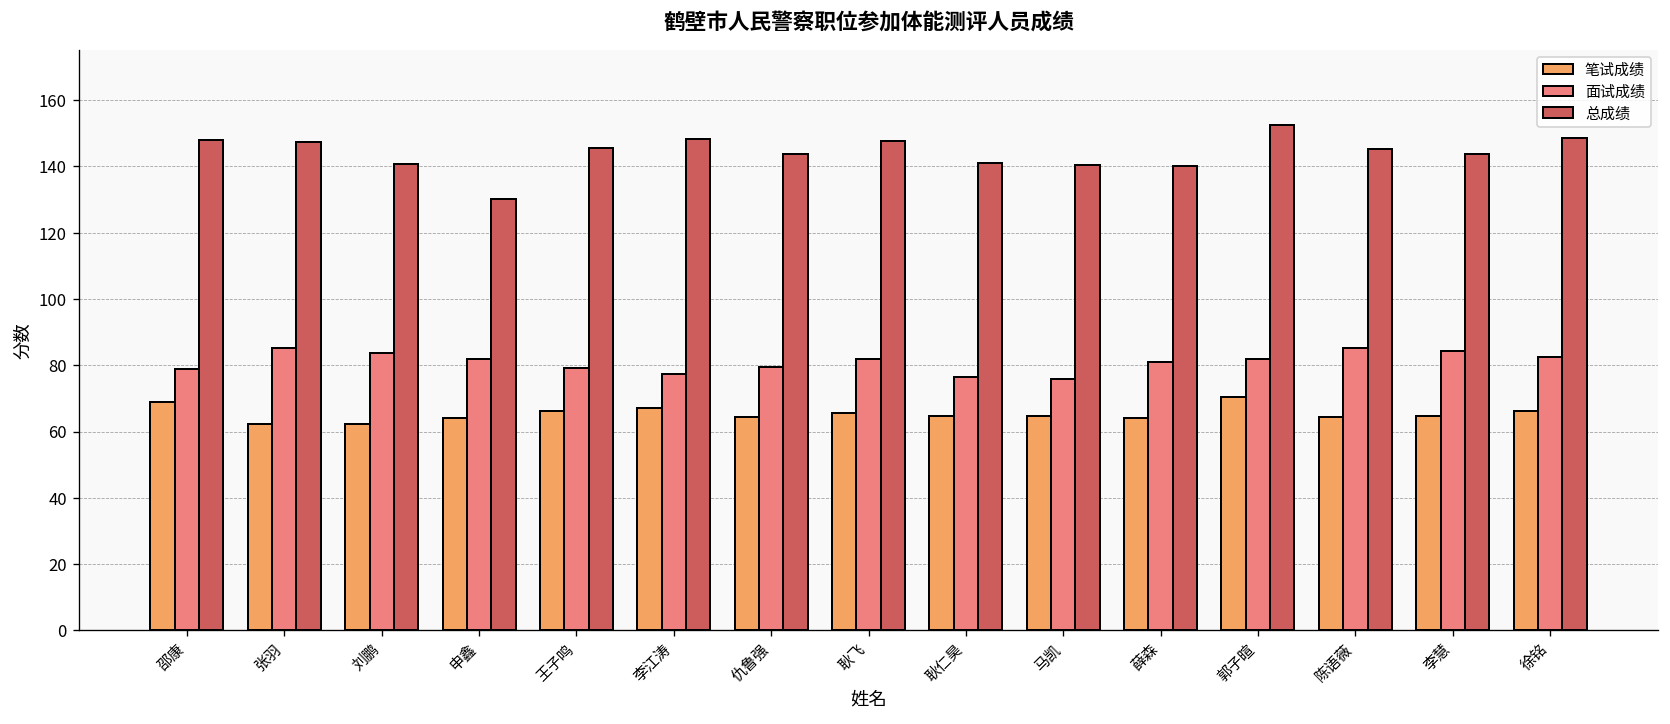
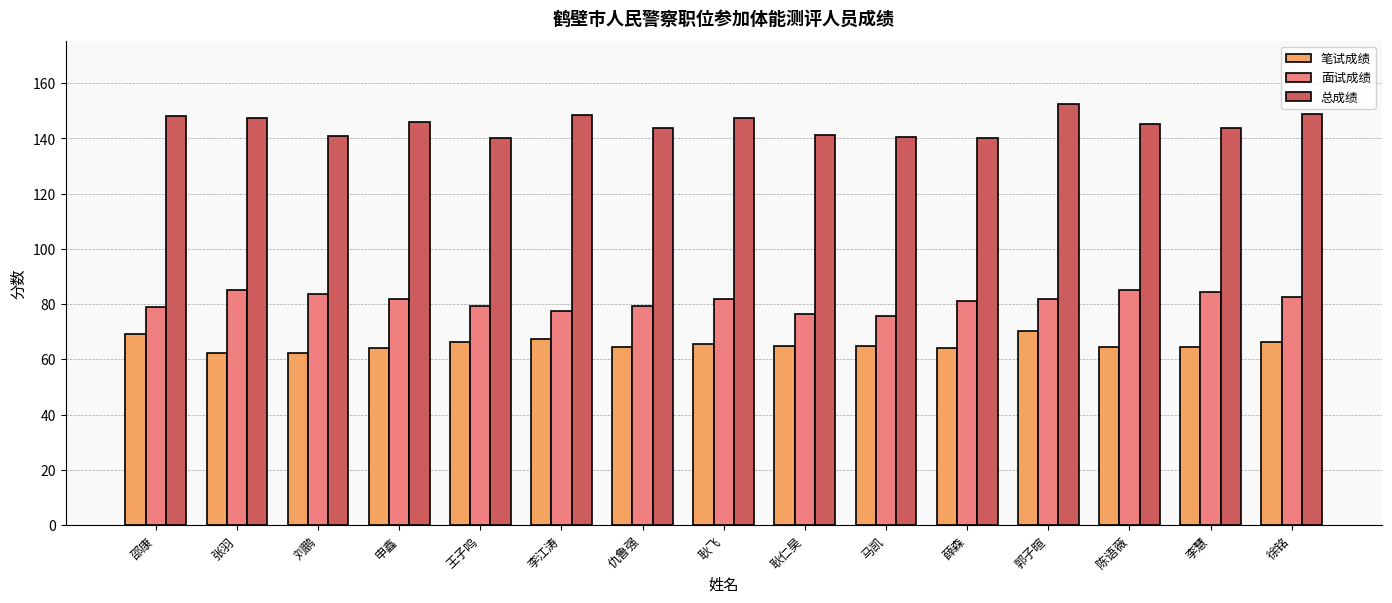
  {
    "总成绩": {
      "邵康": 148,
      "张羽": 147,
      "刘鹏": 141,
-     "申鑫": 130,
-     "王子鸣": 146,
+     "申鑫": 146,
+     "王子鸣": 140,
      "李江涛": 148,
      "仇鲁强": 144,
      "耿飞": 148,
      "耿仁昊": 141,
      "马凯": 141,
      "薛森": 140,
      "郭子暄": 152,
      "陈语薇": 145,
      "李慧": 144,
      "徐铭": 149
    }
  }
